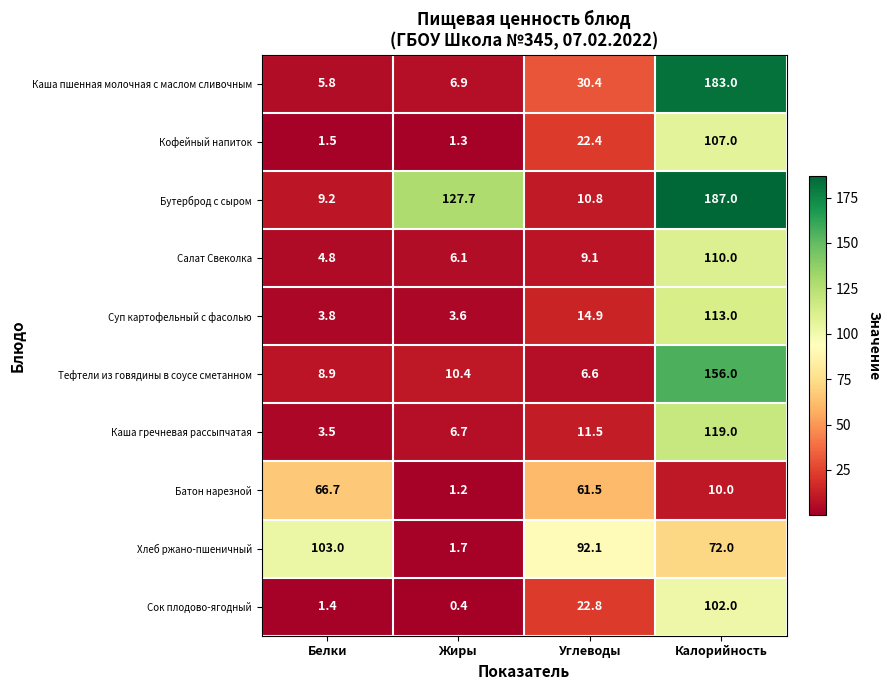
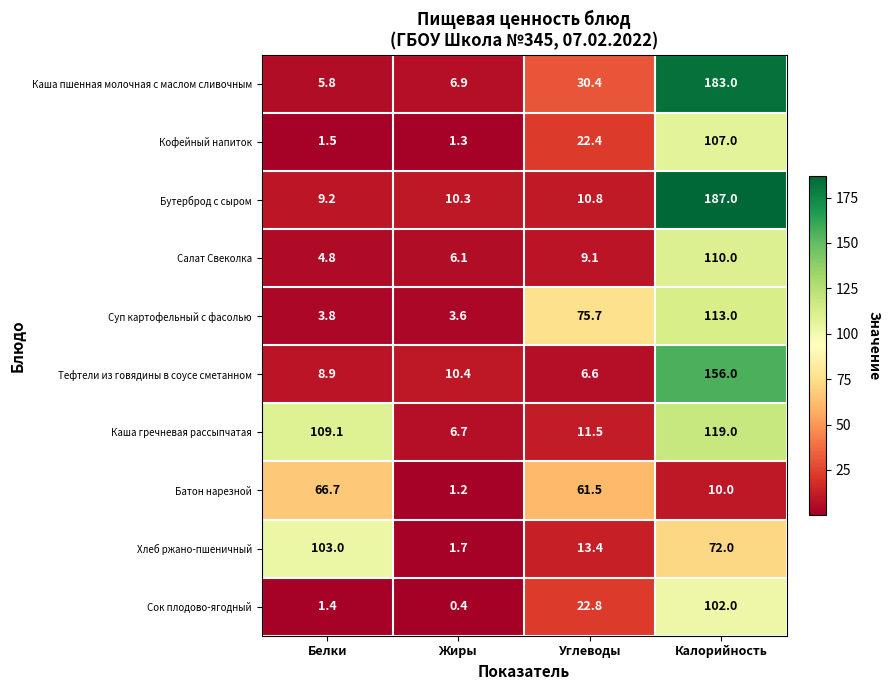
  {
    "Каша пшенная молочная с маслом сливочным": {
      "Белки": 5.8,
      "Жиры": 6.9,
      "Углеводы": 30.4,
      "Калорийность": 183.0
    },
    "Кофейный напиток": {
      "Белки": 1.5,
      "Жиры": 1.3,
      "Углеводы": 22.4,
      "Калорийность": 107.0
    },
    "Бутерброд с сыром": {
      "Белки": 9.2,
-     "Жиры": 127.7,
+     "Жиры": 10.3,
      "Углеводы": 10.8,
      "Калорийность": 187.0
    },
    "Салат Свеколка": {
      "Белки": 4.8,
      "Жиры": 6.1,
      "Углеводы": 9.1,
      "Калорийность": 110.0
    },
    "Суп картофельный с фасолью": {
      "Белки": 3.8,
      "Жиры": 3.6,
-     "Углеводы": 14.9,
+     "Углеводы": 75.7,
      "Калорийность": 113.0
    },
    "Тефтели из говядины в соусе сметанном": {
      "Белки": 8.9,
      "Жиры": 10.4,
      "Углеводы": 6.6,
      "Калорийность": 156.0
    },
    "Каша гречневая рассыпчатая": {
-     "Белки": 3.5,
+     "Белки": 109.1,
      "Жиры": 6.7,
      "Углеводы": 11.5,
      "Калорийность": 119.0
    },
    "Батон нарезной": {
      "Белки": 66.7,
      "Жиры": 1.2,
      "Углеводы": 61.5,
      "Калорийность": 10.0
    },
    "Хлеб ржано-пшеничный": {
      "Белки": 103.0,
      "Жиры": 1.7,
-     "Углеводы": 92.1,
+     "Углеводы": 13.4,
      "Калорийность": 72.0
    },
    "Сок плодово-ягодный": {
      "Белки": 1.4,
      "Жиры": 0.4,
      "Углеводы": 22.8,
      "Калорийность": 102.0
    }
  }
